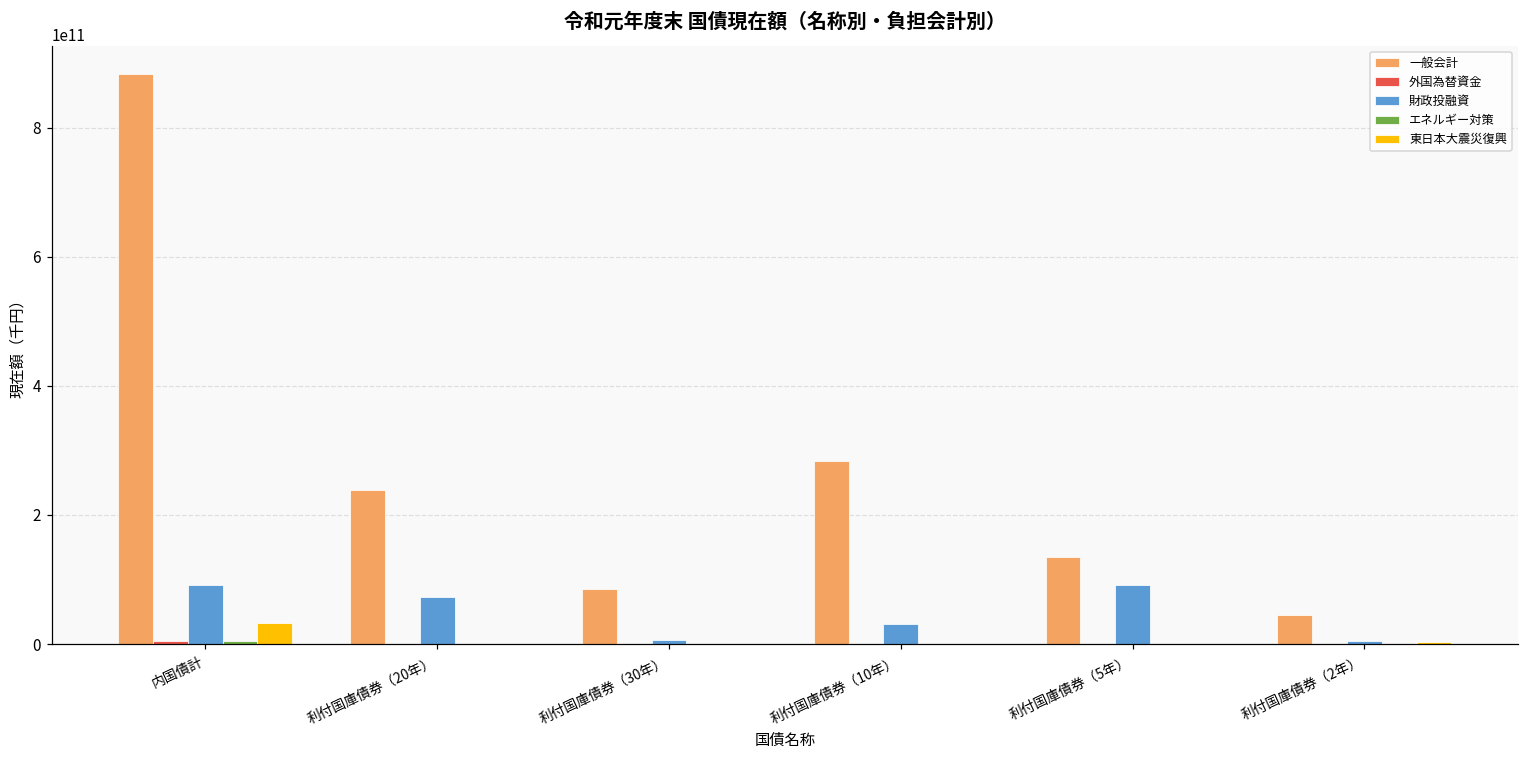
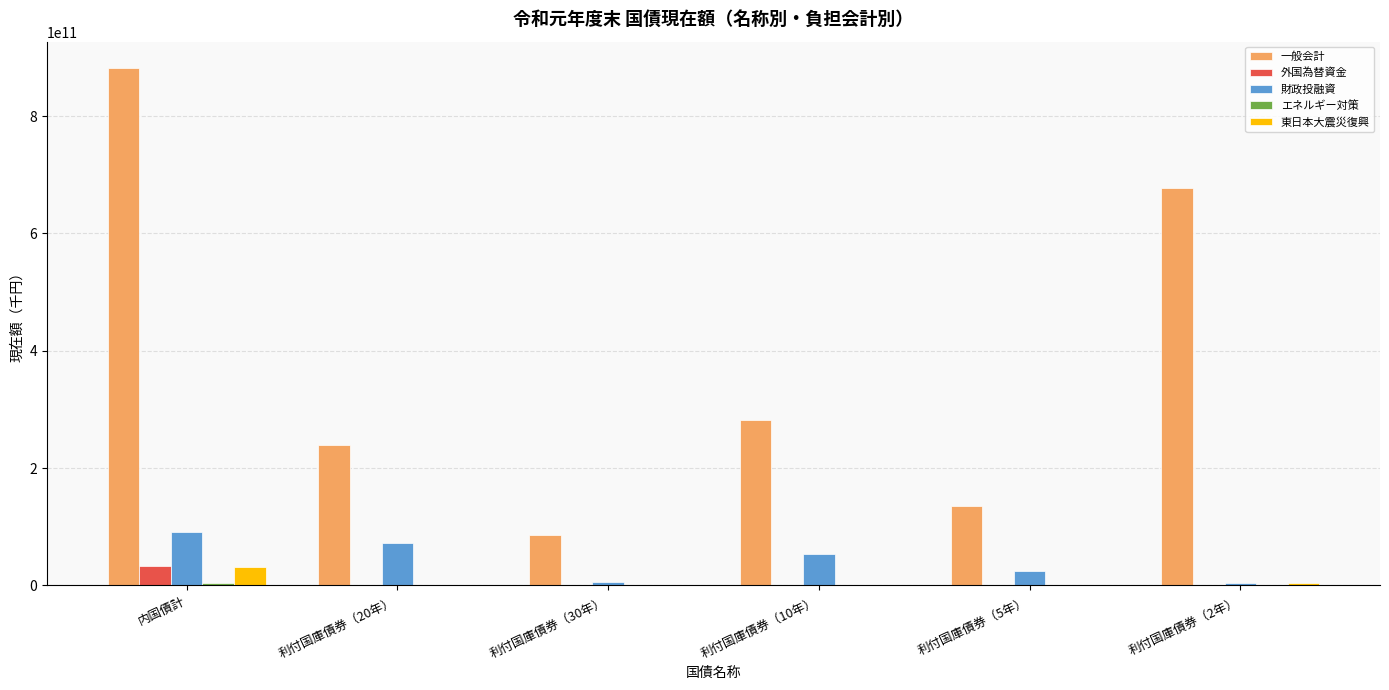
  {
    "一般会計": {
      "内国債計": 880000000000,
      "利付国庫債券（20年）": 240000000000,
      "利付国庫債券（30年）": 90000000000,
      "利付国庫債券（10年）": 280000000000,
      "利付国庫債券（5年）": 140000000000,
-     "利付国庫債券（2年）": 40000000000
+     "利付国庫債券（2年）": 680000000000
    },
    "外国為替資金": {
-     "内国債計": 0,
+     "内国債計": 30000000000,
      "利付国庫債券（20年）": 0,
      "利付国庫債券（30年）": 0,
      "利付国庫債券（10年）": 0,
      "利付国庫債券（5年）": 0,
      "利付国庫債券（2年）": 0
    },
    "財政投融資": {
      "内国債計": 90000000000,
      "利付国庫債券（20年）": 70000000000,
      "利付国庫債券（30年）": 10000000000,
-     "利付国庫債券（10年）": 30000000000,
-     "利付国庫債券（5年）": 90000000000,
+     "利付国庫債券（10年）": 50000000000,
+     "利付国庫債券（5年）": 30000000000,
      "利付国庫債券（2年）": 0
    },
    "エネルギー対策": {
      "利付国庫債券（20年）": 0,
      "利付国庫債券（30年）": 0,
      "利付国庫債券（10年）": 0,
      "利付国庫債券（5年）": 0,
      "利付国庫債券（2年）": 0
    },
    "東日本大震災復興": {
      "内国債計": 30000000000,
      "利付国庫債券（20年）": 0,
      "利付国庫債券（30年）": 0,
      "利付国庫債券（10年）": 0
    }
  }
